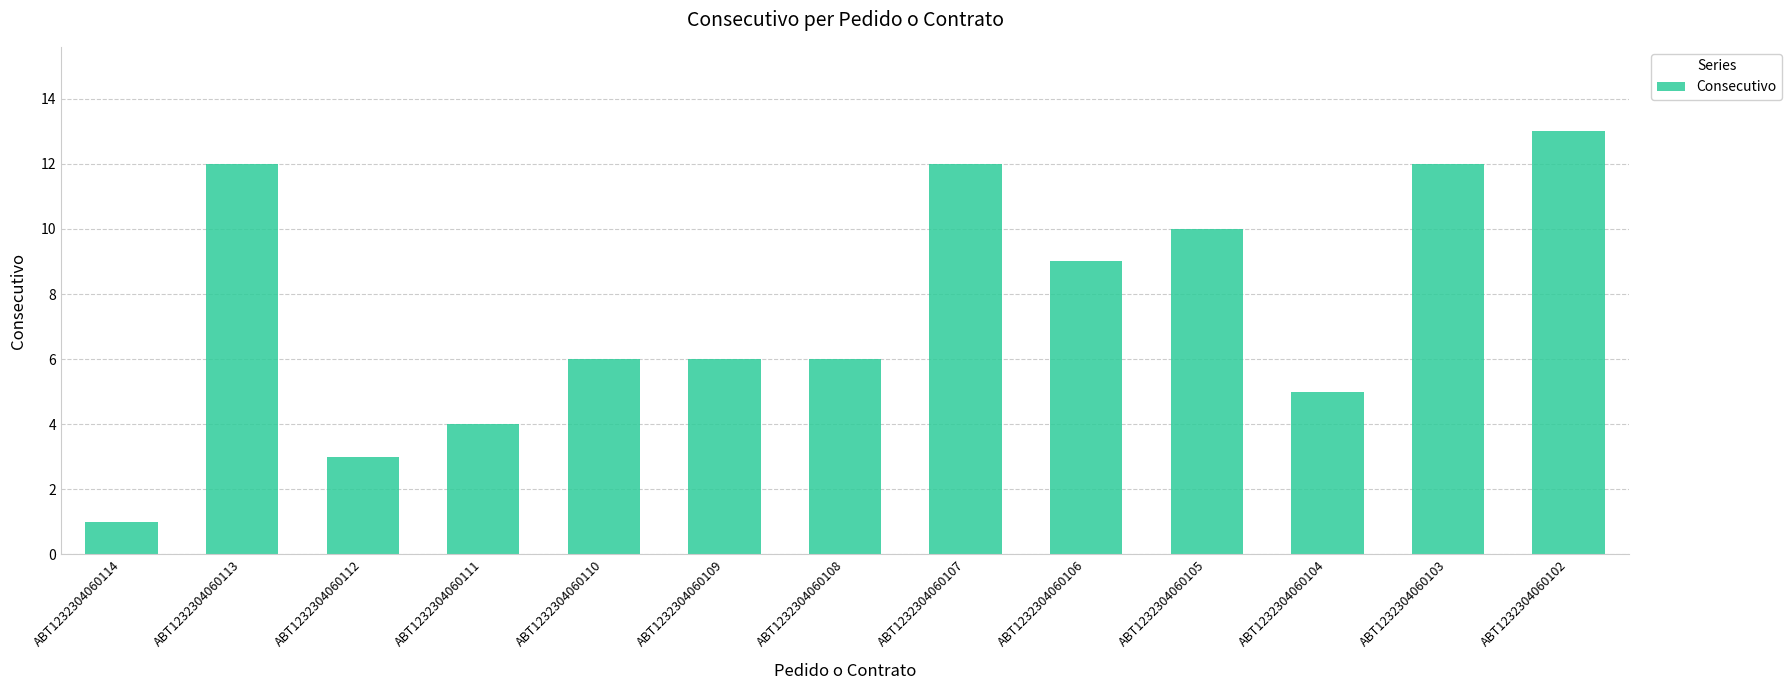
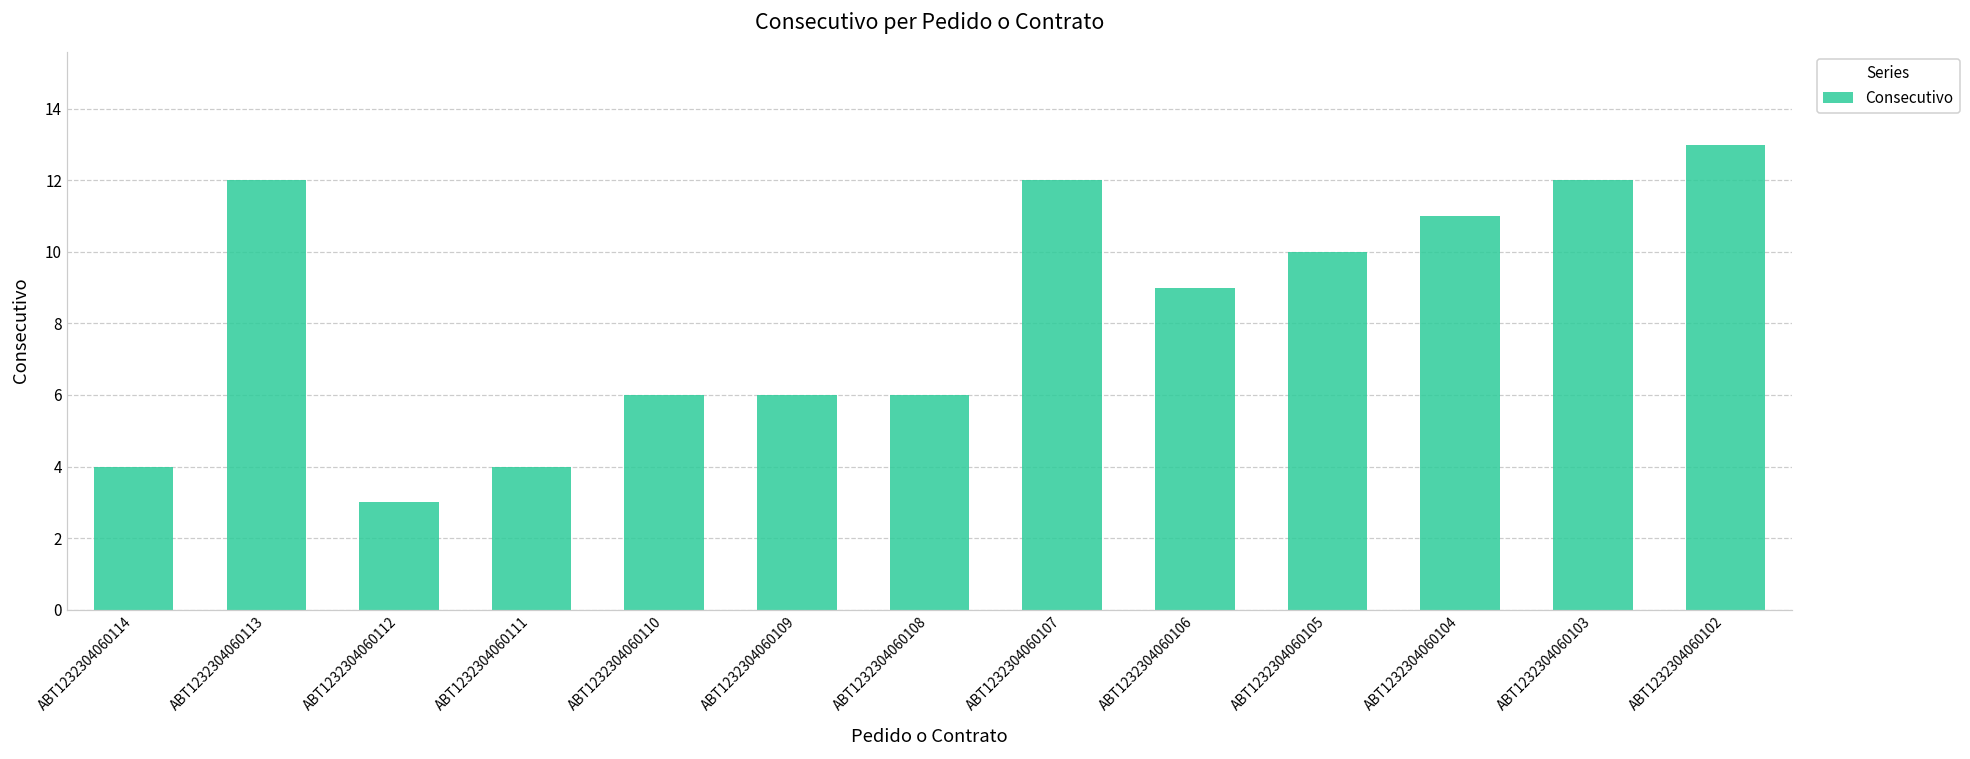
  {
-   "ABT1232304060114": 1,
+   "ABT1232304060114": 4,
    "ABT1232304060113": 12,
    "ABT1232304060112": 3,
    "ABT1232304060111": 4,
    "ABT1232304060110": 6,
    "ABT1232304060109": 6,
    "ABT1232304060108": 6,
    "ABT1232304060107": 12,
    "ABT1232304060106": 9,
    "ABT1232304060105": 10,
-   "ABT1232304060104": 5,
+   "ABT1232304060104": 11,
    "ABT1232304060103": 12,
    "ABT1232304060102": 13
  }
